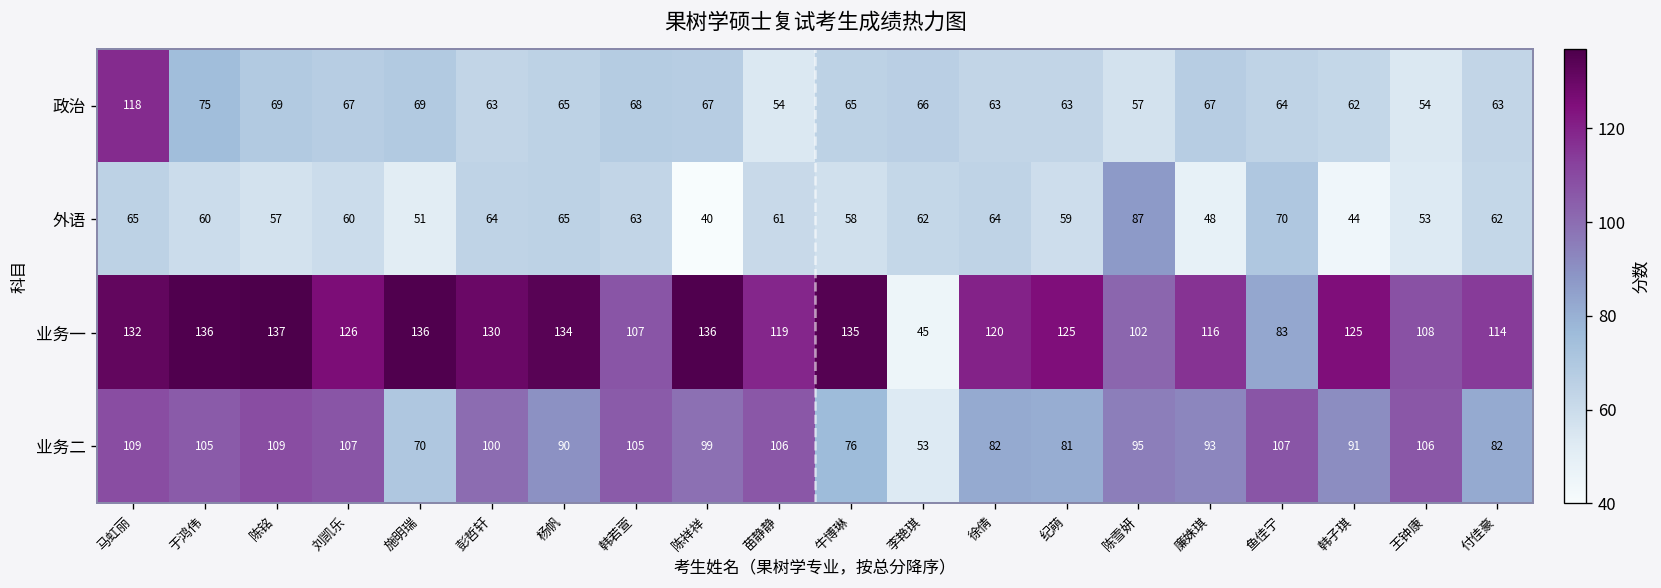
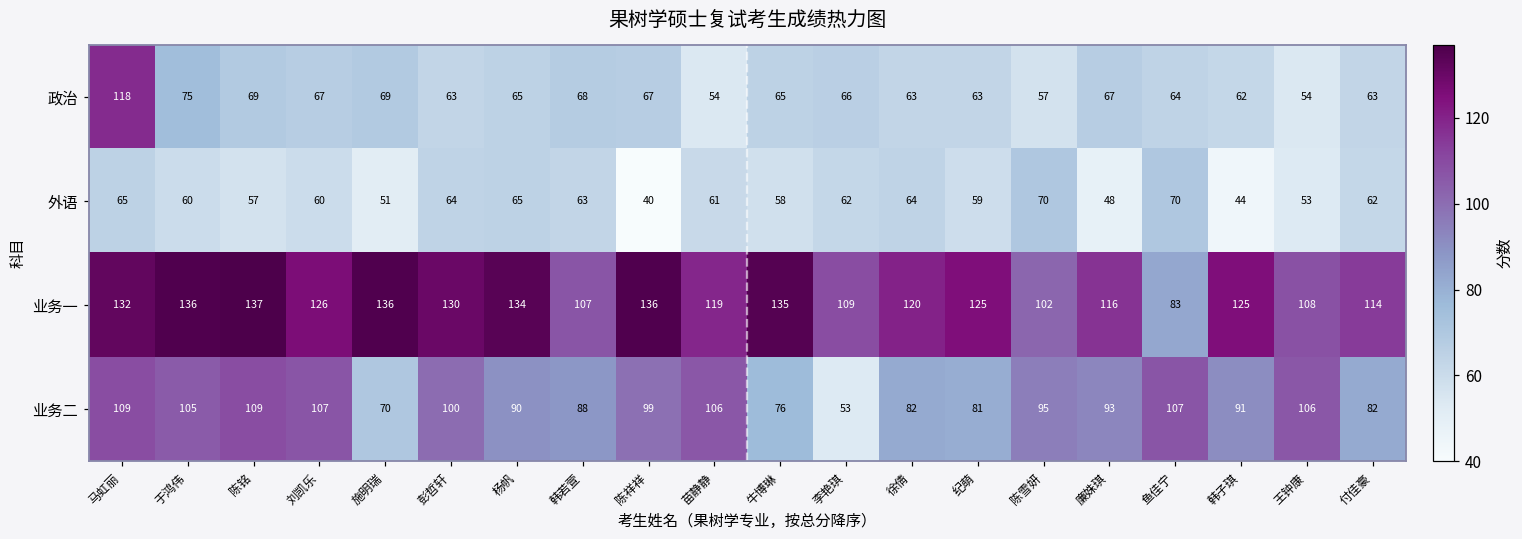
  {
    "政治": {
      "马虹丽": 118,
      "于鸿伟": 75,
      "陈铭": 69,
      "刘凯乐": 67,
      "施明瑞": 69,
      "彭哲轩": 63,
      "杨帆": 65,
      "韩若萱": 68,
      "陈祥祥": 67,
      "苗静静": 54,
      "牛博琳": 65,
      "李艳琪": 66,
      "徐倩": 63,
      "纪萌": 63,
      "陈雪妍": 57,
      "廉姝琪": 67,
      "鱼佳宁": 64,
      "韩子琪": 62,
      "王钟康": 54,
      "付佳豪": 63
    },
    "外语": {
      "马虹丽": 65,
      "于鸿伟": 60,
      "陈铭": 57,
      "刘凯乐": 60,
      "施明瑞": 51,
      "彭哲轩": 64,
      "杨帆": 65,
      "韩若萱": 63,
      "陈祥祥": 40,
      "苗静静": 61,
      "牛博琳": 58,
      "李艳琪": 62,
      "徐倩": 64,
      "纪萌": 59,
-     "陈雪妍": 87,
+     "陈雪妍": 70,
      "廉姝琪": 48,
      "鱼佳宁": 70,
      "韩子琪": 44,
      "王钟康": 53,
      "付佳豪": 62
    },
    "业务一": {
      "马虹丽": 132,
      "于鸿伟": 136,
      "陈铭": 137,
      "刘凯乐": 126,
      "施明瑞": 136,
      "彭哲轩": 130,
      "杨帆": 134,
      "韩若萱": 107,
      "陈祥祥": 136,
      "苗静静": 119,
      "牛博琳": 135,
-     "李艳琪": 45,
+     "李艳琪": 109,
      "徐倩": 120,
      "纪萌": 125,
      "陈雪妍": 102,
      "廉姝琪": 116,
      "鱼佳宁": 83,
      "韩子琪": 125,
      "王钟康": 108,
      "付佳豪": 114
    },
    "业务二": {
      "马虹丽": 109,
      "于鸿伟": 105,
      "陈铭": 109,
      "刘凯乐": 107,
      "施明瑞": 70,
      "彭哲轩": 100,
      "杨帆": 90,
-     "韩若萱": 105,
+     "韩若萱": 88,
      "陈祥祥": 99,
      "苗静静": 106,
      "牛博琳": 76,
      "李艳琪": 53,
      "徐倩": 82,
      "纪萌": 81,
      "陈雪妍": 95,
      "廉姝琪": 93,
      "鱼佳宁": 107,
      "韩子琪": 91,
      "王钟康": 106,
      "付佳豪": 82
    }
  }
